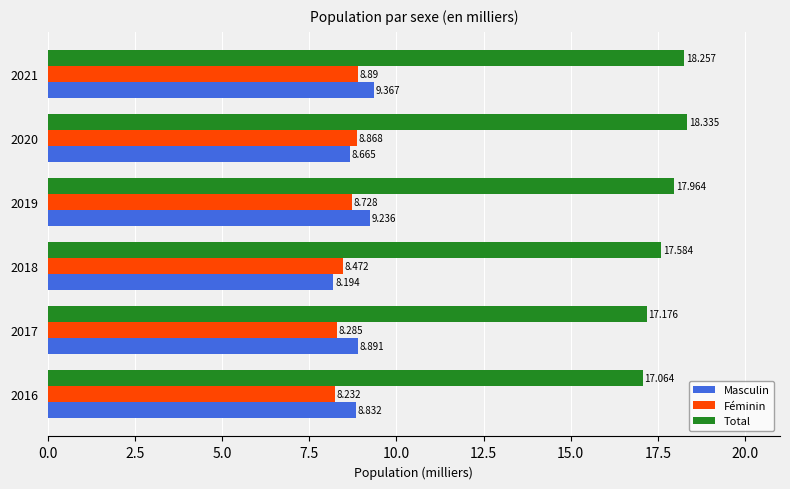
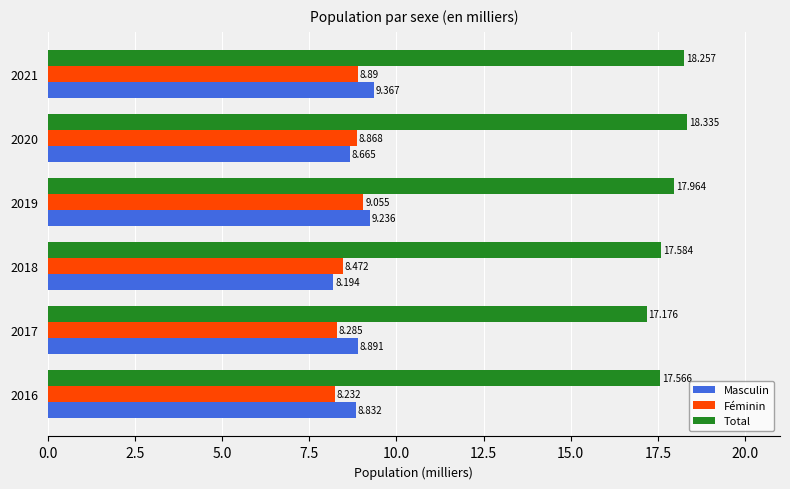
  {
    "Masculin": {
      "2021": 9.367,
      "2020": 8.665,
      "2019": 9.236,
      "2018": 8.194,
      "2017": 8.891,
      "2016": 8.832
    },
    "Féminin": {
      "2021": 8.89,
      "2020": 8.868,
-     "2019": 8.728,
+     "2019": 9.055,
      "2018": 8.472,
      "2017": 8.285,
      "2016": 8.232
    },
    "Total": {
      "2021": 18.257,
      "2020": 18.335,
      "2019": 17.964,
      "2018": 17.584,
      "2017": 17.176,
-     "2016": 17.064
+     "2016": 17.566
    }
  }
